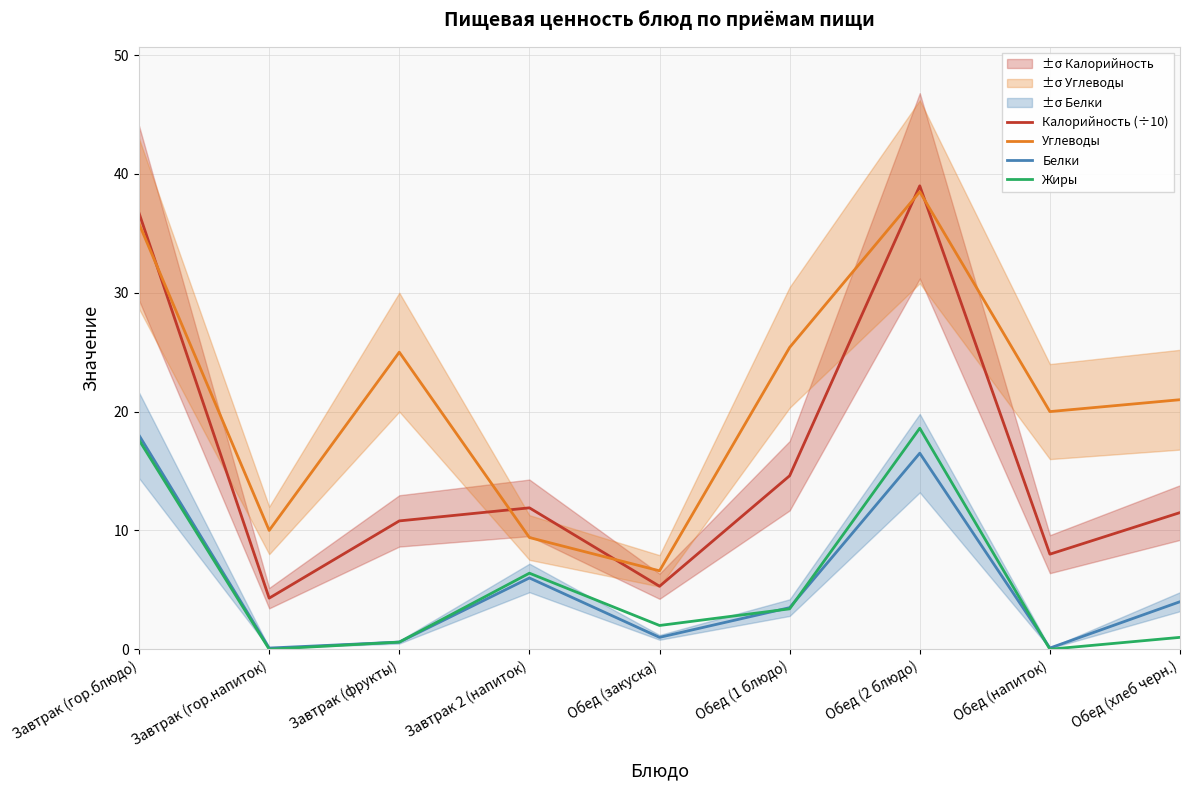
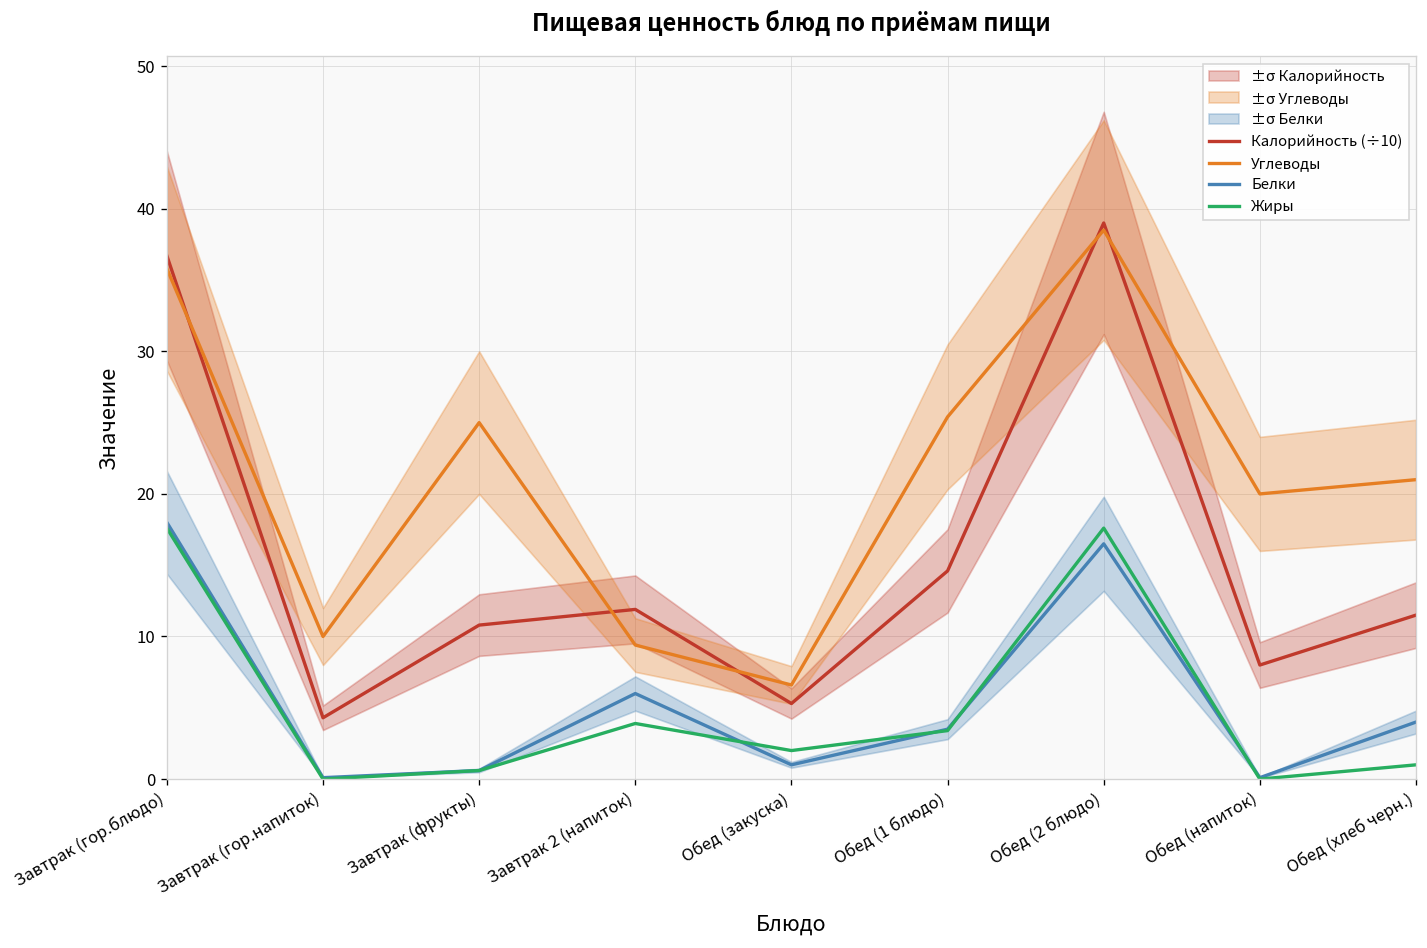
  {
    "Жиры": {
      "Завтрак (гор.блюдо)": 17.6,
-     "Завтрак 2 (напиток)": 6.4,
+     "Завтрак 2 (напиток)": 3.9,
      "Обед (закуска)": 2.0,
-     "Обед (2 блюдо)": 18.6,
+     "Обед (2 блюдо)": 17.6,
      "Обед (хлеб черн.)": 1.0
    }
  }
